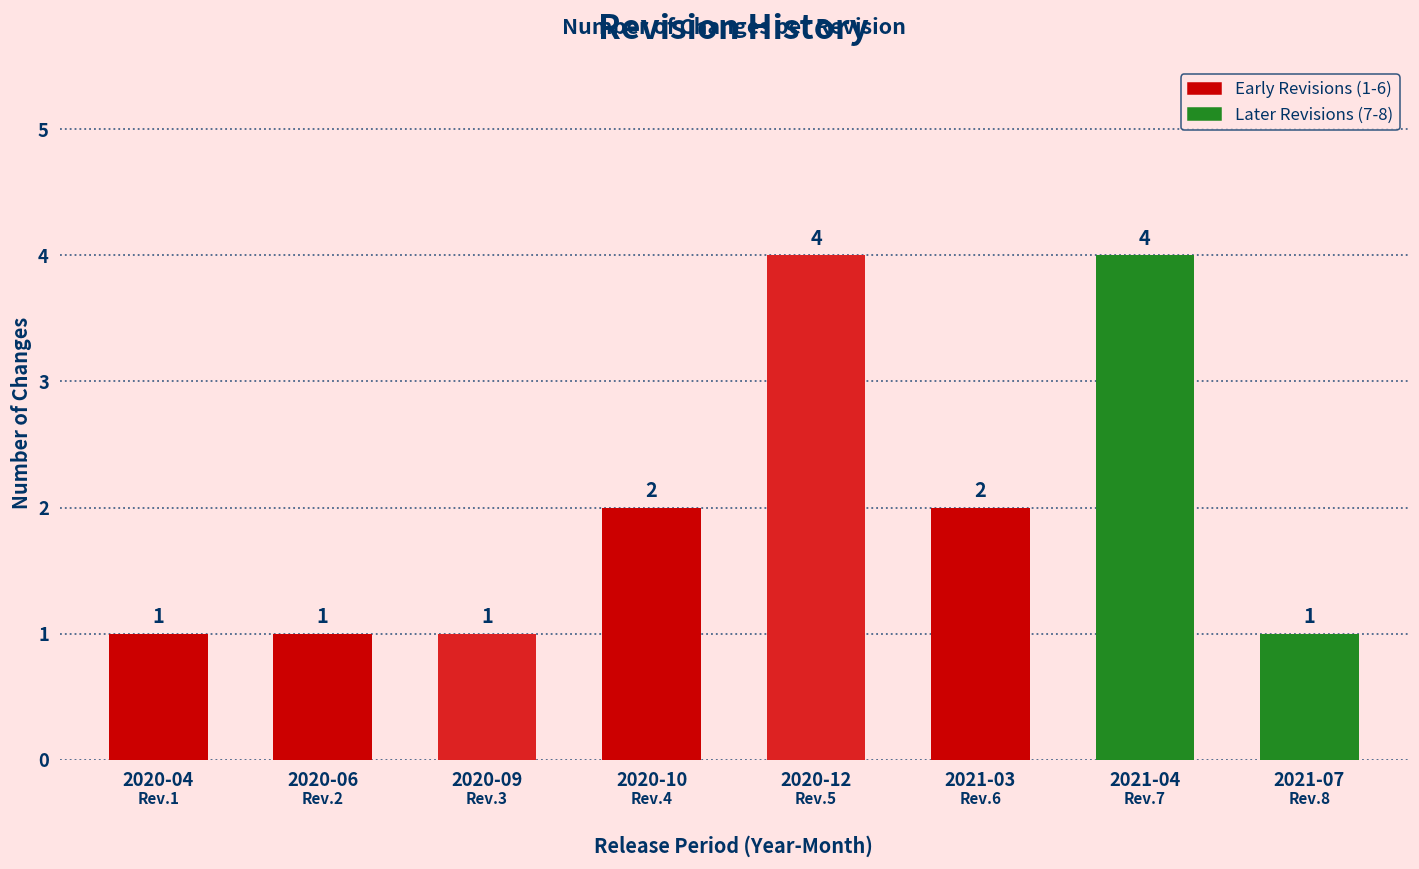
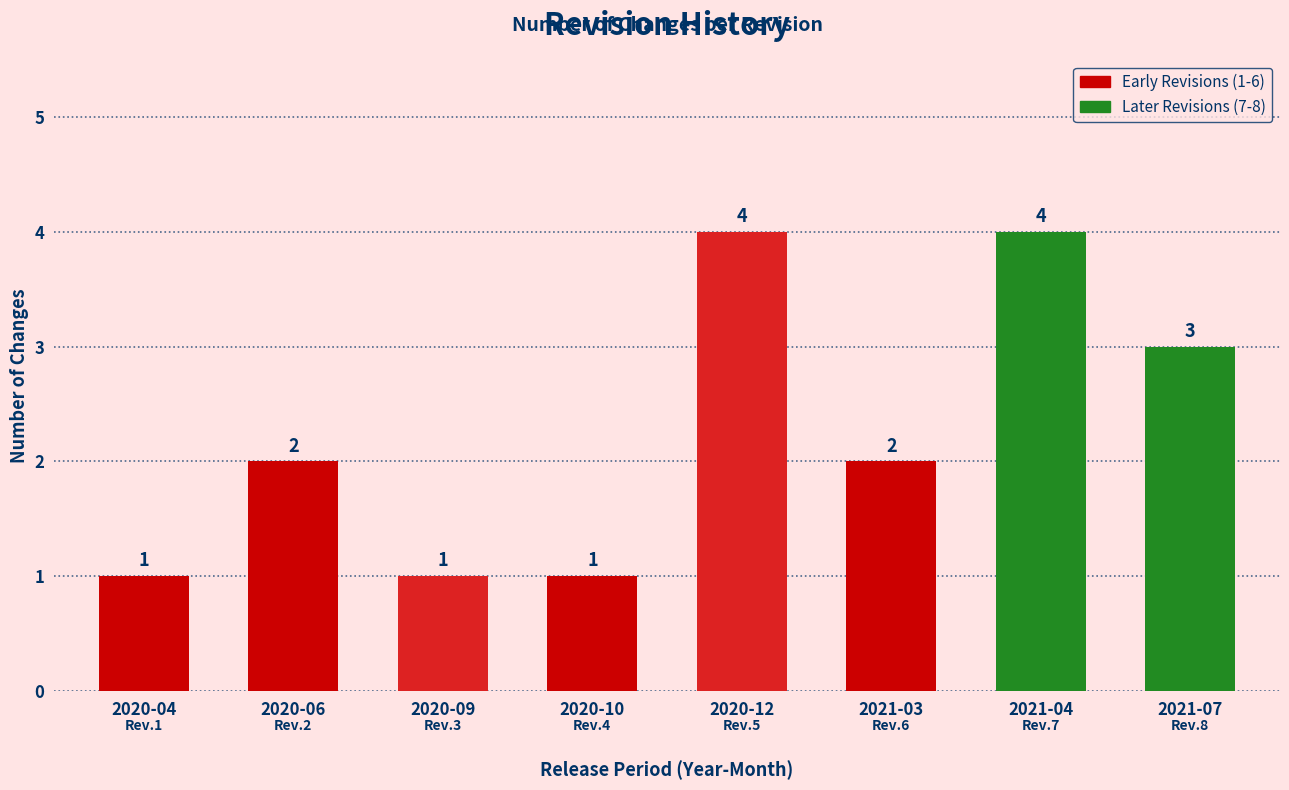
  {
    "2020-04": 1,
-   "2020-06": 1,
+   "2020-06": 2,
    "2020-09": 1,
-   "2020-10": 2,
+   "2020-10": 1,
    "2020-12": 4,
    "2021-03": 2,
    "2021-04": 4,
-   "2021-07": 1
+   "2021-07": 3
  }
